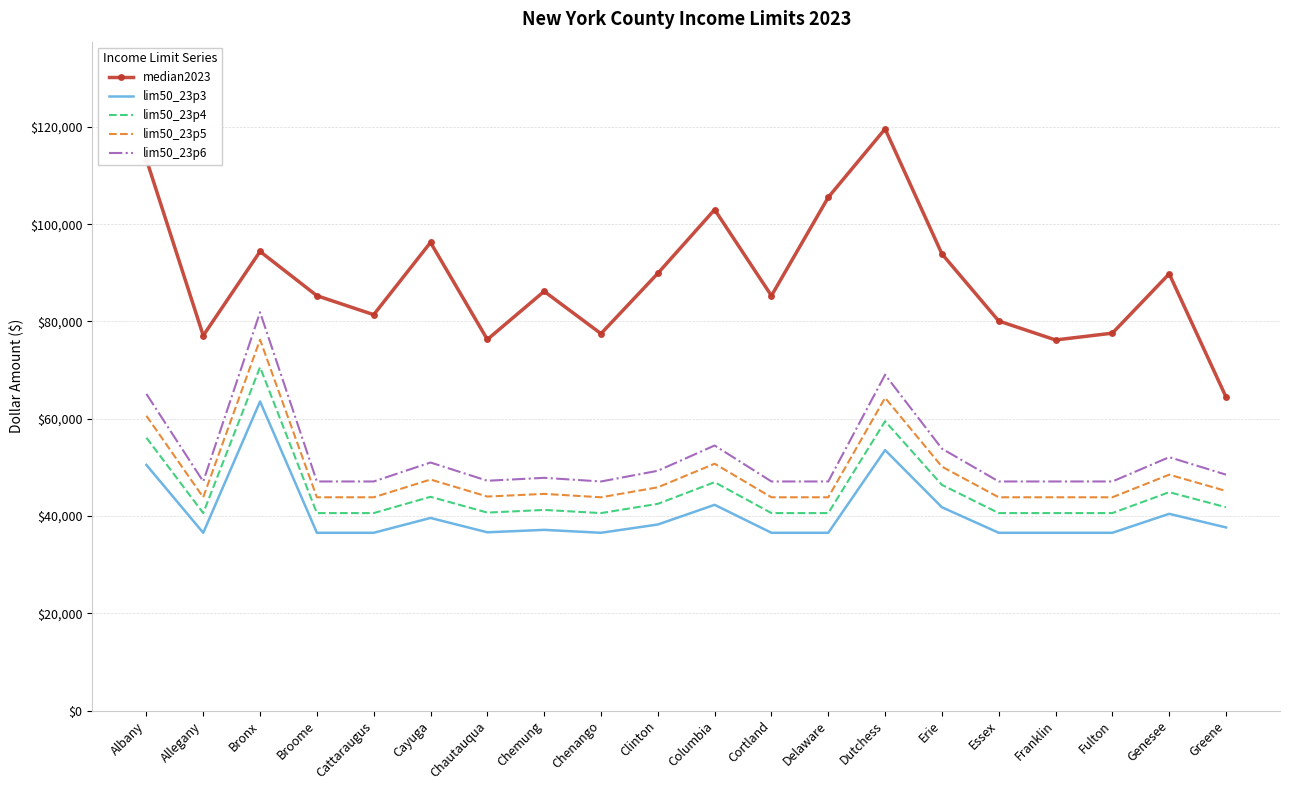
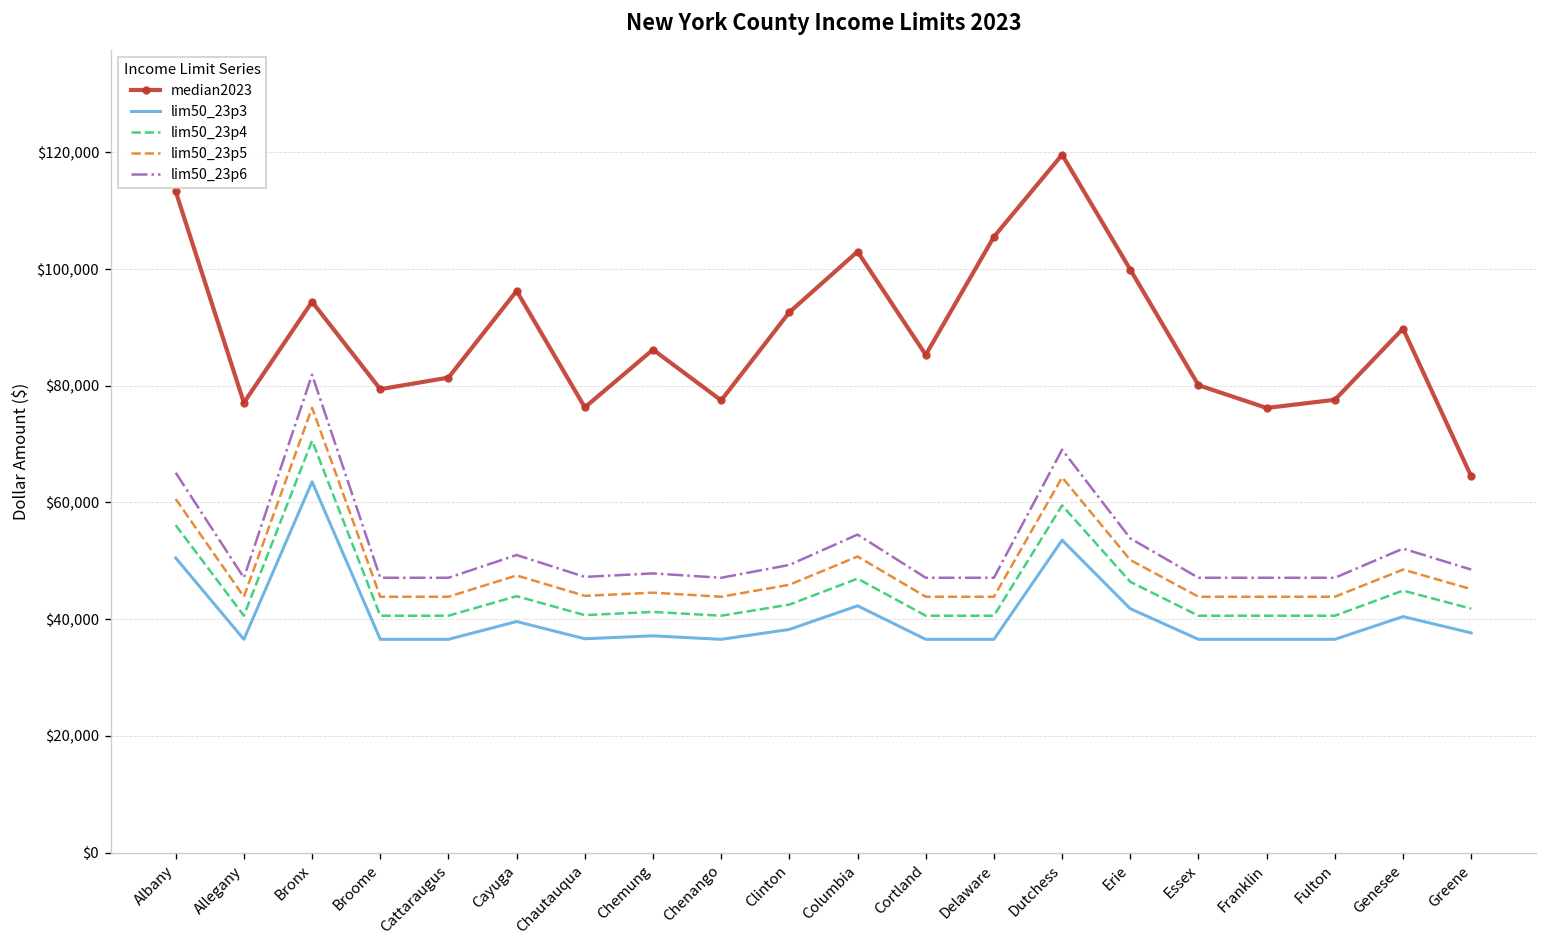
  {
    "median2023": {
      "Allegany": "$77,000",
      "Bronx": "$94,000",
-     "Broome": "$85,000",
+     "Broome": "$79,000",
      "Cattaraugus": "$81,000",
      "Cayuga": "$96,000",
      "Chautauqua": "$76,000",
      "Chemung": "$86,000",
      "Chenango": "$78,000",
-     "Clinton": "$90,000",
+     "Clinton": "$93,000",
      "Columbia": "$103,000",
      "Cortland": "$85,000",
      "Delaware": "$106,000",
      "Dutchess": "$120,000",
-     "Erie": "$94,000",
+     "Erie": "$100,000",
      "Essex": "$80,000",
      "Franklin": "$76,000",
      "Fulton": "$78,000",
      "Genesee": "$90,000",
      "Greene": "$64,000"
    },
    "lim50_23p3": {
      "Albany": "$51,000",
      "Allegany": "$37,000",
      "Bronx": "$64,000",
      "Broome": "$37,000",
      "Cattaraugus": "$37,000",
      "Cayuga": "$40,000",
      "Chautauqua": "$37,000",
      "Chemung": "$37,000",
      "Chenango": "$37,000",
      "Clinton": "$38,000",
      "Columbia": "$42,000",
      "Cortland": "$37,000",
      "Delaware": "$37,000",
      "Dutchess": "$54,000",
      "Erie": "$42,000",
      "Essex": "$37,000",
      "Franklin": "$37,000",
      "Fulton": "$37,000",
      "Genesee": "$40,000",
      "Greene": "$38,000"
    },
    "lim50_23p4": {
      "Albany": "$56,000",
      "Allegany": "$41,000",
      "Bronx": "$71,000",
      "Broome": "$41,000",
      "Cattaraugus": "$41,000",
      "Cayuga": "$44,000",
      "Chautauqua": "$41,000",
      "Chemung": "$41,000",
      "Chenango": "$41,000",
      "Clinton": "$43,000",
      "Columbia": "$47,000",
      "Cortland": "$41,000",
      "Delaware": "$41,000",
      "Dutchess": "$60,000",
      "Erie": "$46,000",
      "Essex": "$41,000",
      "Franklin": "$41,000",
      "Fulton": "$41,000",
      "Genesee": "$45,000",
      "Greene": "$42,000"
    },
    "lim50_23p5": {
      "Albany": "$61,000",
      "Allegany": "$44,000",
      "Bronx": "$76,000",
      "Broome": "$44,000",
      "Cattaraugus": "$44,000",
      "Cayuga": "$48,000",
      "Chautauqua": "$44,000",
      "Chemung": "$45,000",
      "Chenango": "$44,000",
      "Clinton": "$46,000",
      "Columbia": "$51,000",
      "Cortland": "$44,000",
      "Delaware": "$44,000",
      "Dutchess": "$64,000",
      "Erie": "$50,000",
      "Essex": "$44,000",
      "Franklin": "$44,000",
      "Fulton": "$44,000",
      "Genesee": "$49,000",
      "Greene": "$45,000"
    },
    "lim50_23p6": {
      "Albany": "$65,000",
      "Allegany": "$47,000",
      "Bronx": "$82,000",
      "Broome": "$47,000",
      "Cattaraugus": "$47,000",
      "Cayuga": "$51,000",
      "Chautauqua": "$47,000",
      "Chemung": "$48,000",
      "Chenango": "$47,000",
      "Clinton": "$49,000",
      "Columbia": "$55,000",
      "Cortland": "$47,000",
      "Delaware": "$47,000",
      "Dutchess": "$69,000",
      "Erie": "$54,000",
      "Essex": "$47,000",
      "Franklin": "$47,000",
      "Fulton": "$47,000",
      "Genesee": "$52,000",
      "Greene": "$49,000"
    }
  }
